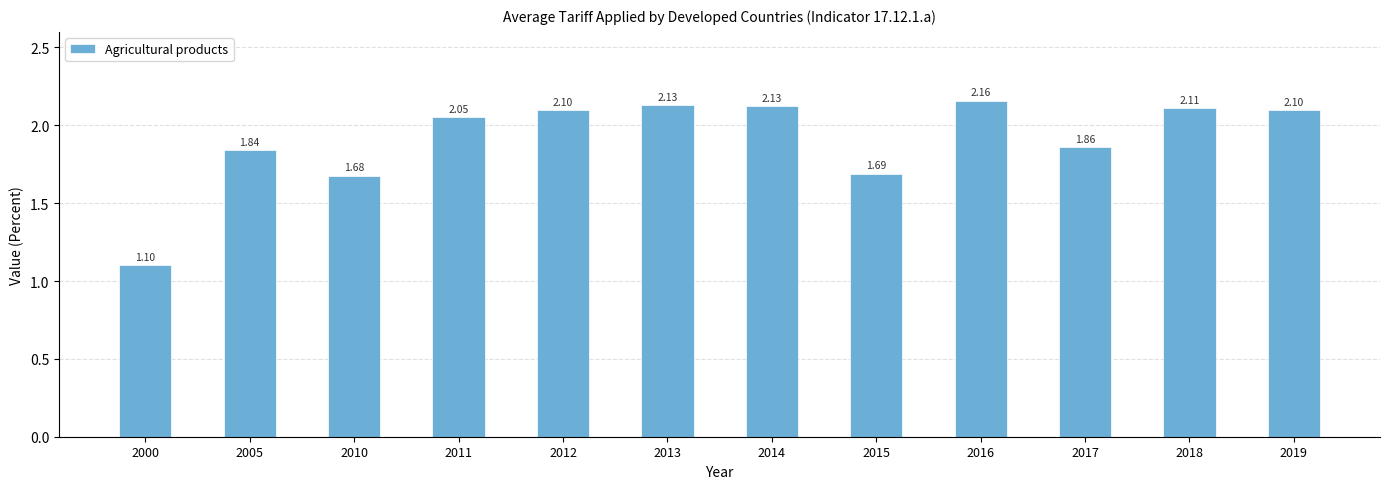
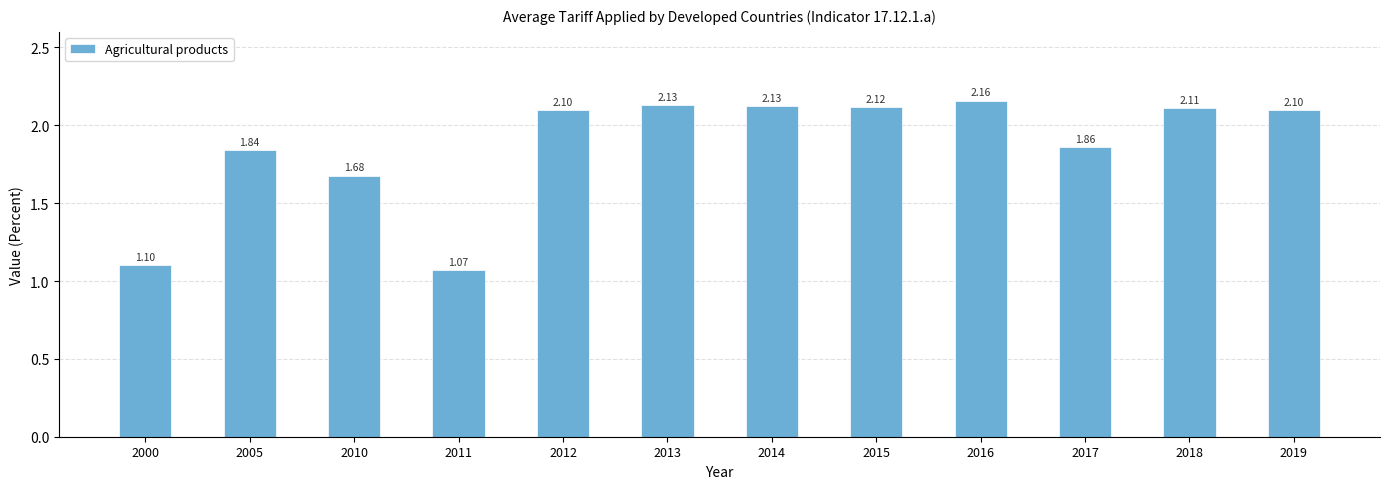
  {
    "2000": 1.10,
    "2005": 1.84,
    "2010": 1.68,
-   "2011": 2.05,
+   "2011": 1.07,
    "2012": 2.10,
    "2013": 2.13,
    "2014": 2.13,
-   "2015": 1.69,
+   "2015": 2.12,
    "2016": 2.16,
    "2017": 1.86,
    "2018": 2.11,
    "2019": 2.10
  }
